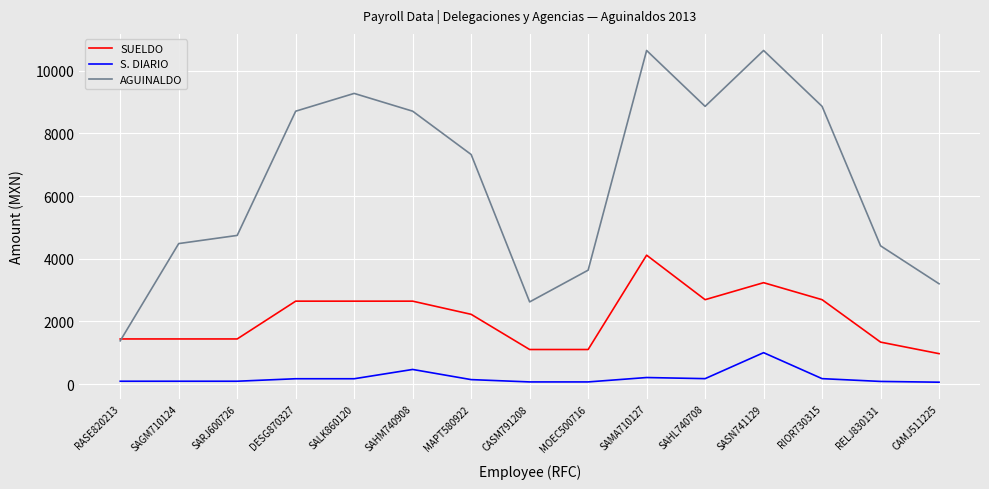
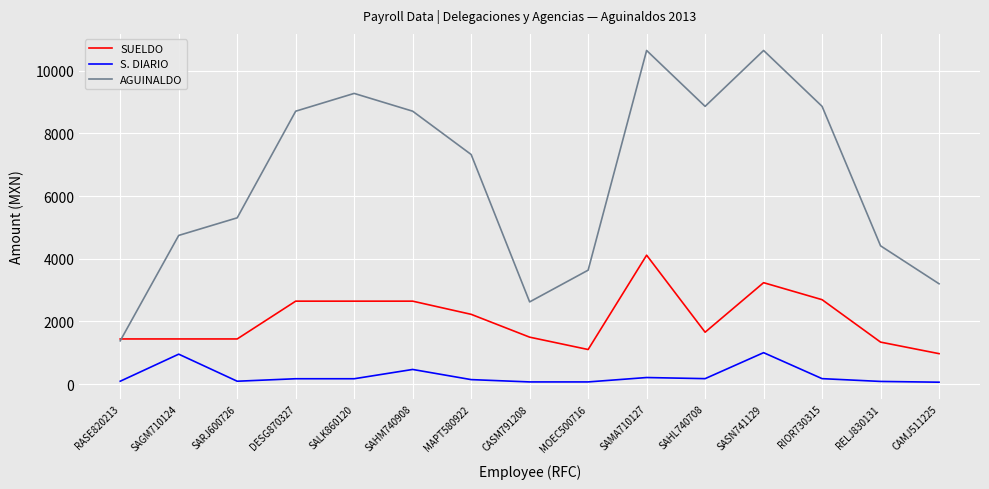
  {
    "SUELDO": {
      "SAGM710124": 1400,
      "SARJ600726": 1400,
      "DESG870327": 2600,
      "SALK860120": 2600,
      "SAHM740908": 2600,
      "MAPT580922": 2200,
-     "CASM791208": 1100,
+     "CASM791208": 1500,
      "MOEC500716": 1100,
      "SAMA710127": 4100,
-     "SAHL740708": 2700,
+     "SAHL740708": 1700,
      "SASN741129": 3200,
      "RIOR730315": 2700,
      "RELJ830131": 1300,
      "CAMJ511225": 1000
    },
    "S. DIARIO": {
      "RASE820213": 100,
-     "SAGM710124": 100,
+     "SAGM710124": 1000,
      "SARJ600726": 100,
      "DESG870327": 200,
      "SALK860120": 200,
      "SAHM740908": 500,
      "MAPT580922": 100,
      "CASM791208": 100,
      "MOEC500716": 100,
      "SAMA710127": 200,
      "SAHL740708": 200,
      "SASN741129": 1000,
      "RIOR730315": 200,
      "RELJ830131": 100,
      "CAMJ511225": 100
    },
    "AGUINALDO": {
-     "SAGM710124": 4500,
-     "SARJ600726": 4700,
+     "SAGM710124": 4700,
+     "SARJ600726": 5300,
      "DESG870327": 8700,
      "SALK860120": 9300,
      "SAHM740908": 8700,
      "MAPT580922": 7300,
      "CASM791208": 2600,
      "MOEC500716": 3600,
      "SAMA710127": 10600,
      "SAHL740708": 8900,
      "SASN741129": 10600,
      "RIOR730315": 8900,
      "RELJ830131": 4400,
      "CAMJ511225": 3200
    }
  }
